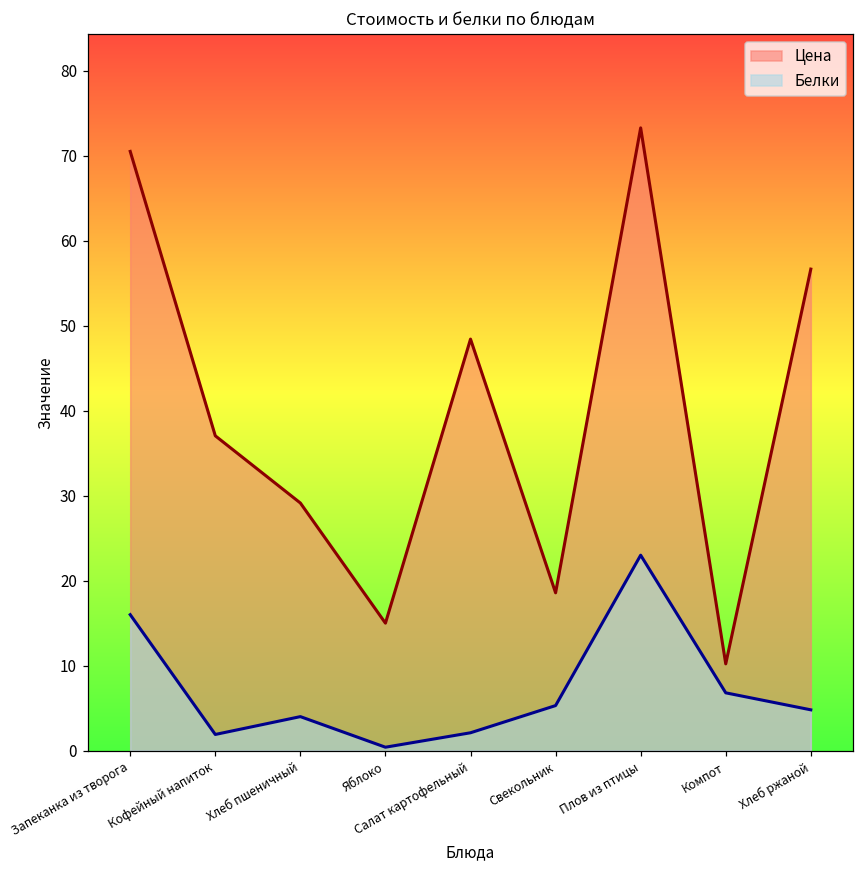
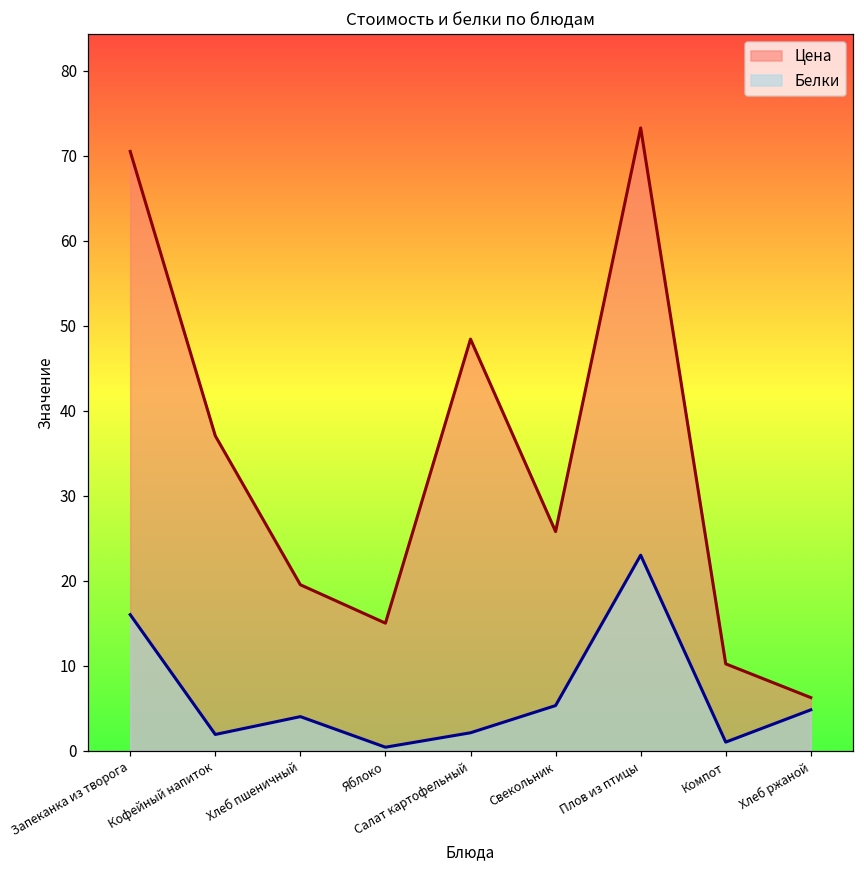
  {
    "Цена": {
      "Запеканка из творога": 71,
      "Кофейный напиток": 37,
-     "Хлеб пшеничный": 29,
+     "Хлеб пшеничный": 20,
      "Яблоко": 15,
      "Салат картофельный": 48,
-     "Свекольник": 19,
+     "Свекольник": 26,
      "Плов из птицы": 73,
      "Компот": 10,
-     "Хлеб ржаной": 57
+     "Хлеб ржаной": 6
    },
    "Белки": {
      "Запеканка из творога": 16,
      "Кофейный напиток": 2,
      "Хлеб пшеничный": 4,
      "Яблоко": 0,
      "Салат картофельный": 2,
      "Свекольник": 5,
      "Плов из птицы": 23,
-     "Компот": 7,
+     "Компот": 1,
      "Хлеб ржаной": 5
    }
  }
